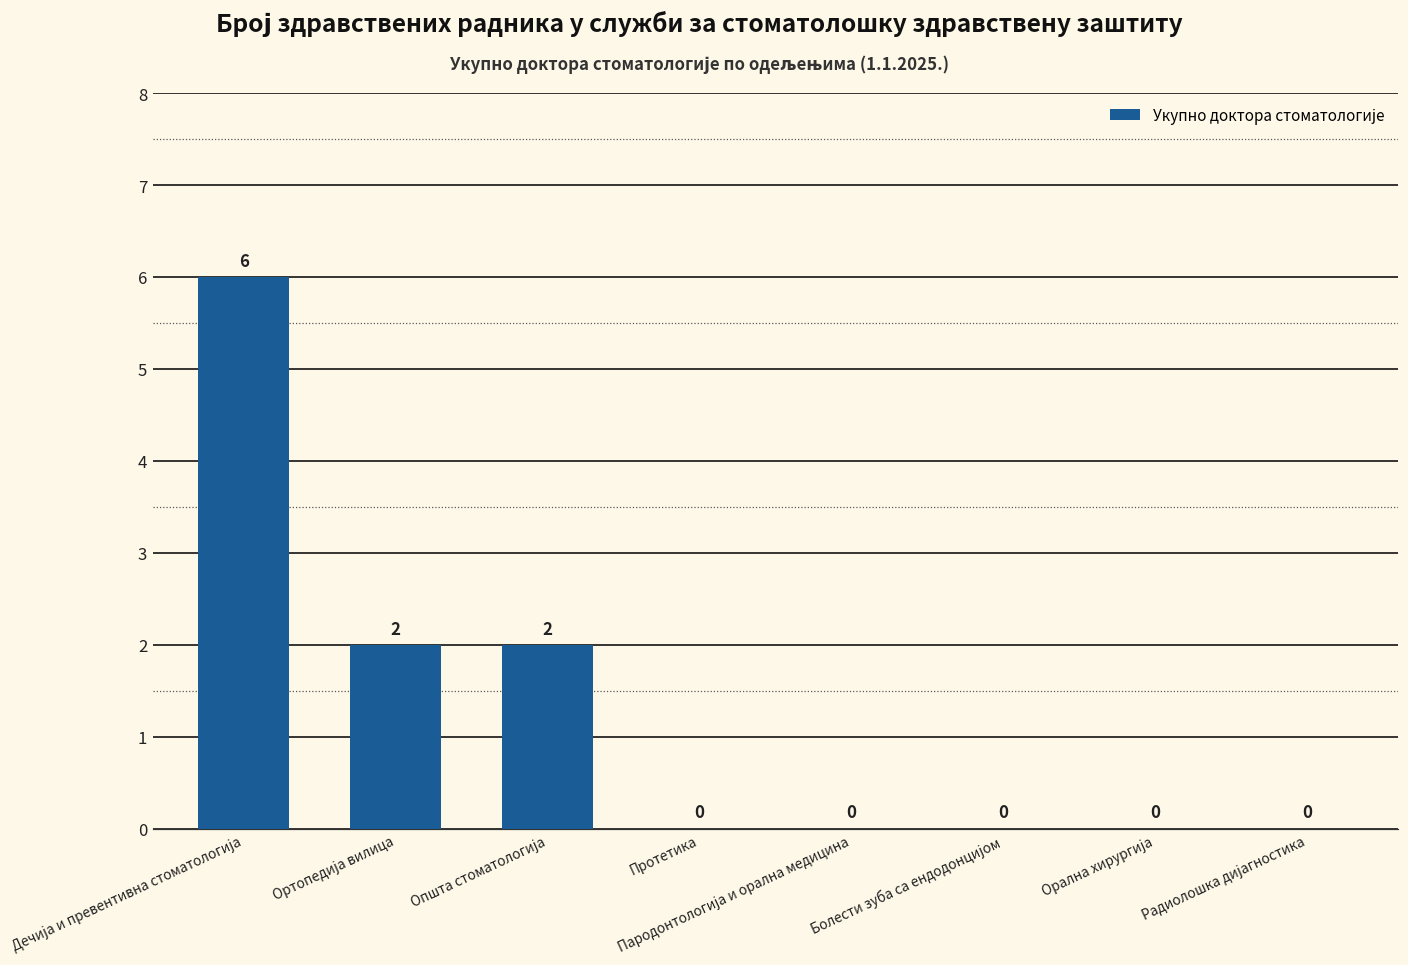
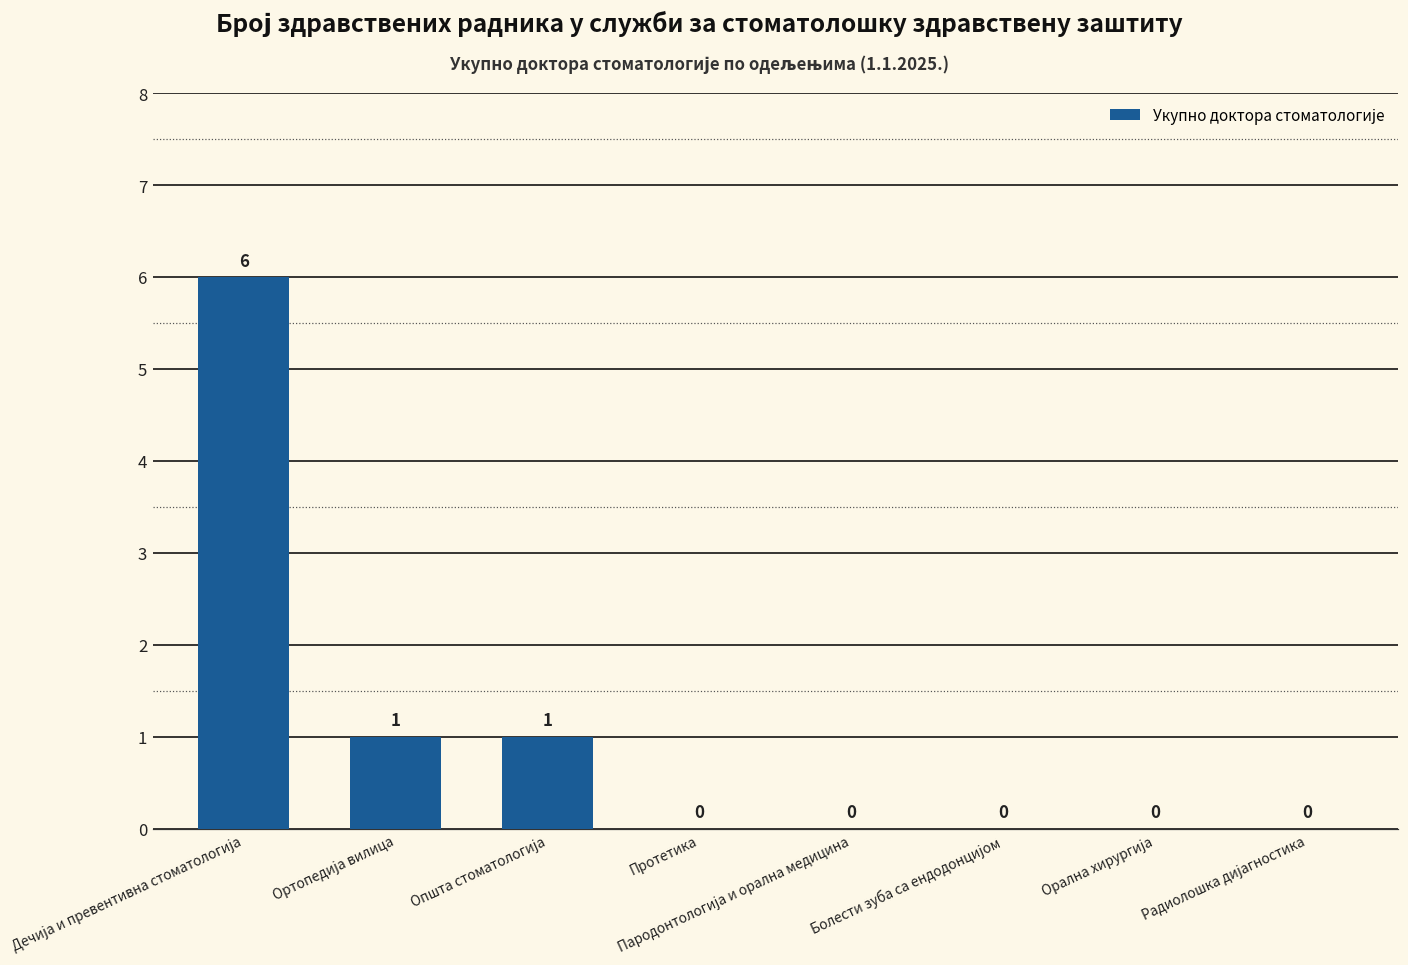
  {
    "Дечија и превентивна стоматологија": 6,
-   "Ортопедија вилица": 2,
-   "Општа стоматологија": 2,
+   "Ортопедија вилица": 1,
+   "Општа стоматологија": 1,
    "Протетика": 0,
    "Парoдонтологија и орална медицина": 0,
    "Болести зуба са ендодонцијом": 0,
    "Орална хирургија": 0,
    "Радиолошка дијагностика": 0
  }
